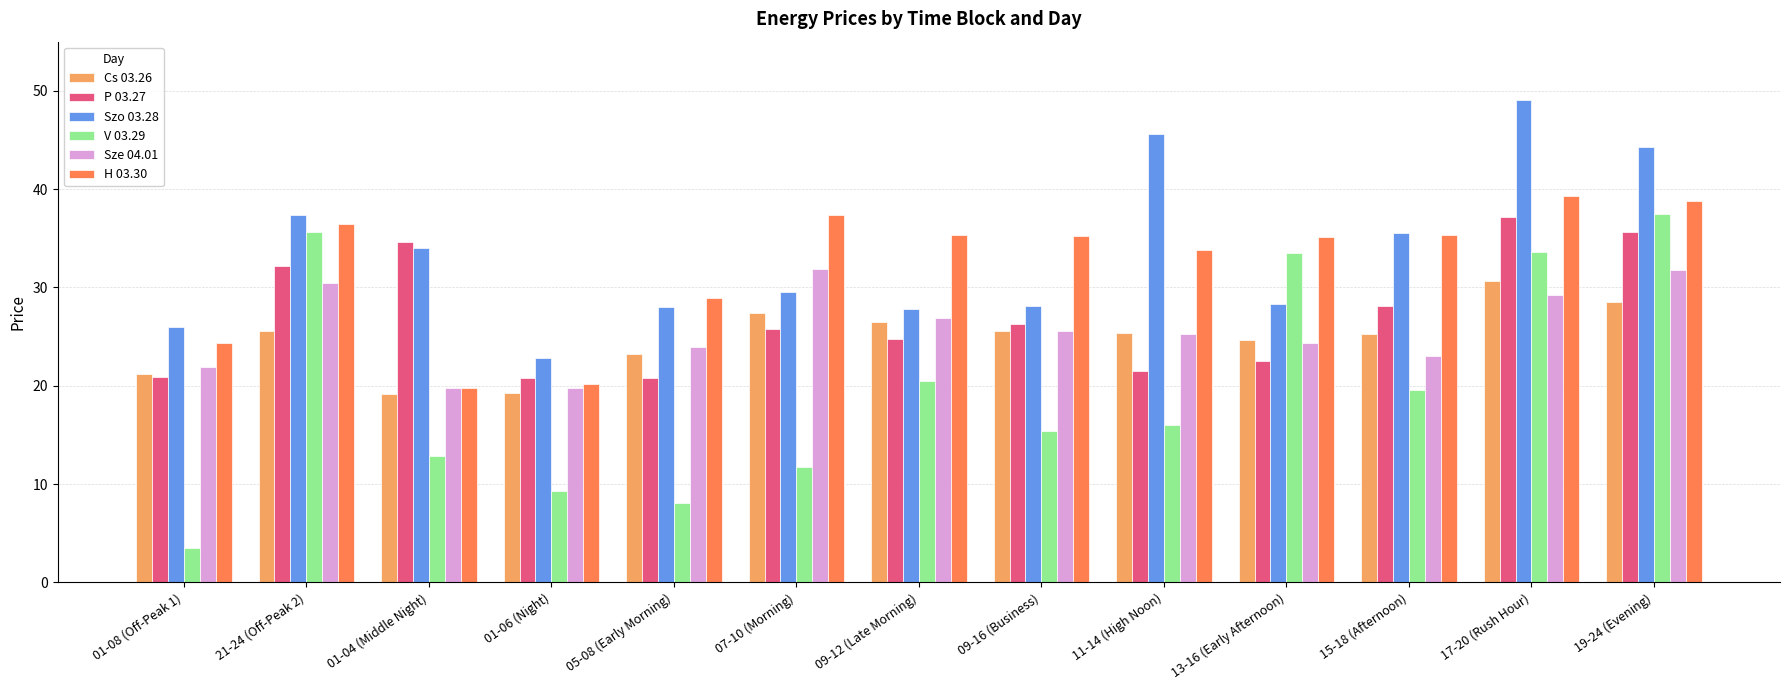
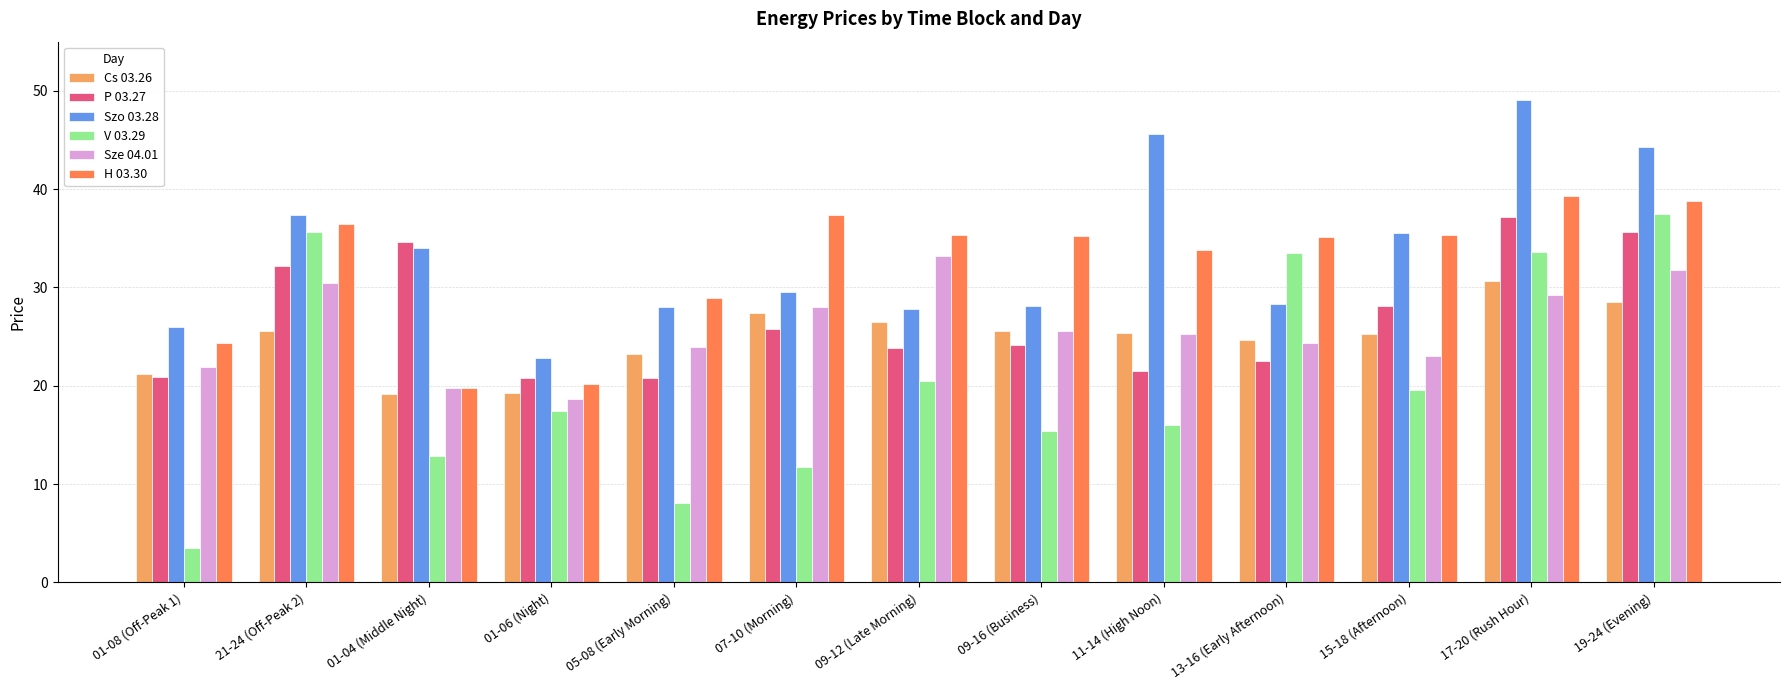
  {
    "P 03.27": {
      "01-08 (Off-Peak 1)": 21,
      "21-24 (Off-Peak 2)": 32,
      "01-04 (Middle Night)": 35,
      "01-06 (Night)": 21,
      "05-08 (Early Morning)": 21,
      "07-10 (Morning)": 26,
-     "09-12 (Late Morning)": 25,
-     "09-16 (Business)": 26,
+     "09-12 (Late Morning)": 24,
+     "09-16 (Business)": 24,
      "11-14 (High Noon)": 22,
      "13-16 (Early Afternoon)": 23,
      "15-18 (Afternoon)": 28,
      "17-20 (Rush Hour)": 37,
      "19-24 (Evening)": 36
    },
    "Szo 03.28": {
      "01-08 (Off-Peak 1)": 26,
      "21-24 (Off-Peak 2)": 37,
      "01-04 (Middle Night)": 34,
      "01-06 (Night)": 23,
      "05-08 (Early Morning)": 28,
      "07-10 (Morning)": 30,
      "09-12 (Late Morning)": 28,
      "09-16 (Business)": 28,
      "11-14 (High Noon)": 46,
      "13-16 (Early Afternoon)": 28,
      "15-18 (Afternoon)": 36,
      "17-20 (Rush Hour)": 49,
      "19-24 (Evening)": 44
    },
    "V 03.29": {
      "01-08 (Off-Peak 1)": 4,
      "21-24 (Off-Peak 2)": 36,
      "01-04 (Middle Night)": 13,
-     "01-06 (Night)": 9,
+     "01-06 (Night)": 17,
      "05-08 (Early Morning)": 8,
      "07-10 (Morning)": 12,
      "09-12 (Late Morning)": 21,
      "09-16 (Business)": 15,
      "11-14 (High Noon)": 16,
      "13-16 (Early Afternoon)": 34,
      "15-18 (Afternoon)": 20,
      "17-20 (Rush Hour)": 34,
      "19-24 (Evening)": 38
    },
    "Sze 04.01": {
      "01-08 (Off-Peak 1)": 22,
      "21-24 (Off-Peak 2)": 30,
      "01-04 (Middle Night)": 20,
-     "01-06 (Night)": 20,
+     "01-06 (Night)": 19,
      "05-08 (Early Morning)": 24,
-     "07-10 (Morning)": 32,
-     "09-12 (Late Morning)": 27,
+     "07-10 (Morning)": 28,
+     "09-12 (Late Morning)": 33,
      "09-16 (Business)": 26,
      "11-14 (High Noon)": 25,
      "13-16 (Early Afternoon)": 24,
      "15-18 (Afternoon)": 23,
      "17-20 (Rush Hour)": 29,
      "19-24 (Evening)": 32
    }
  }
